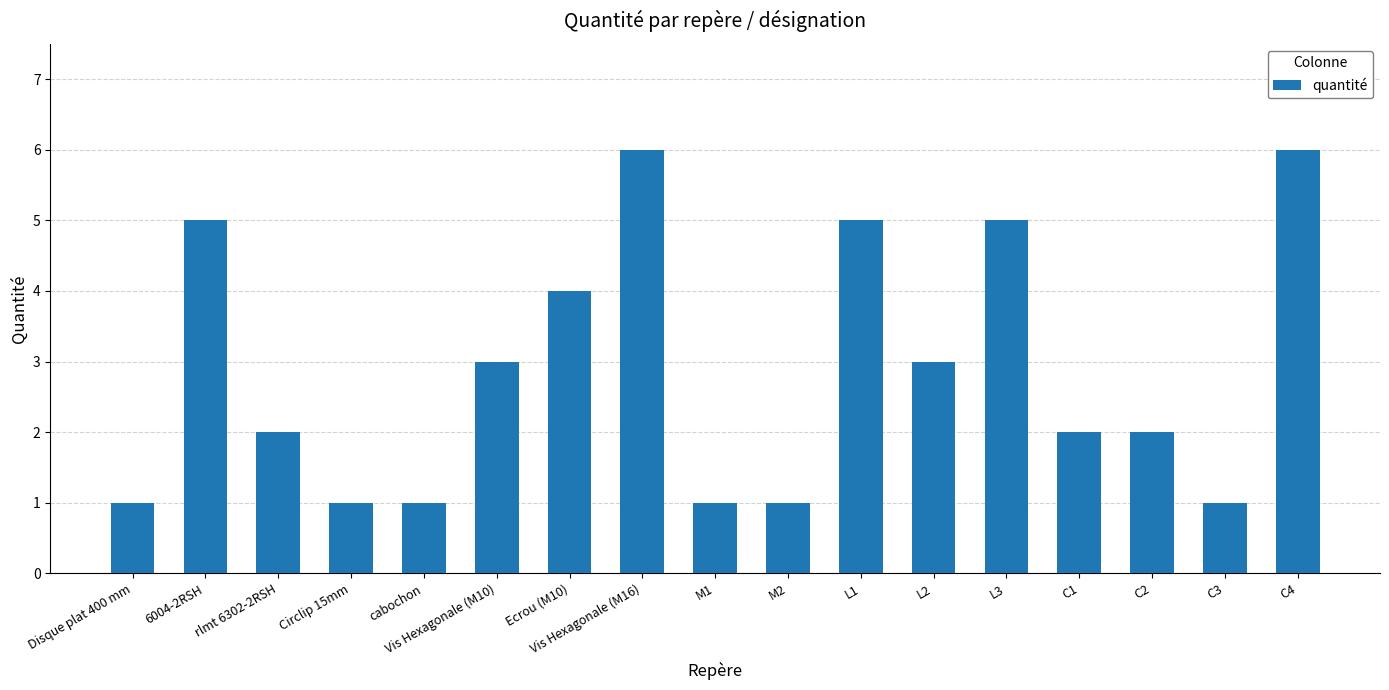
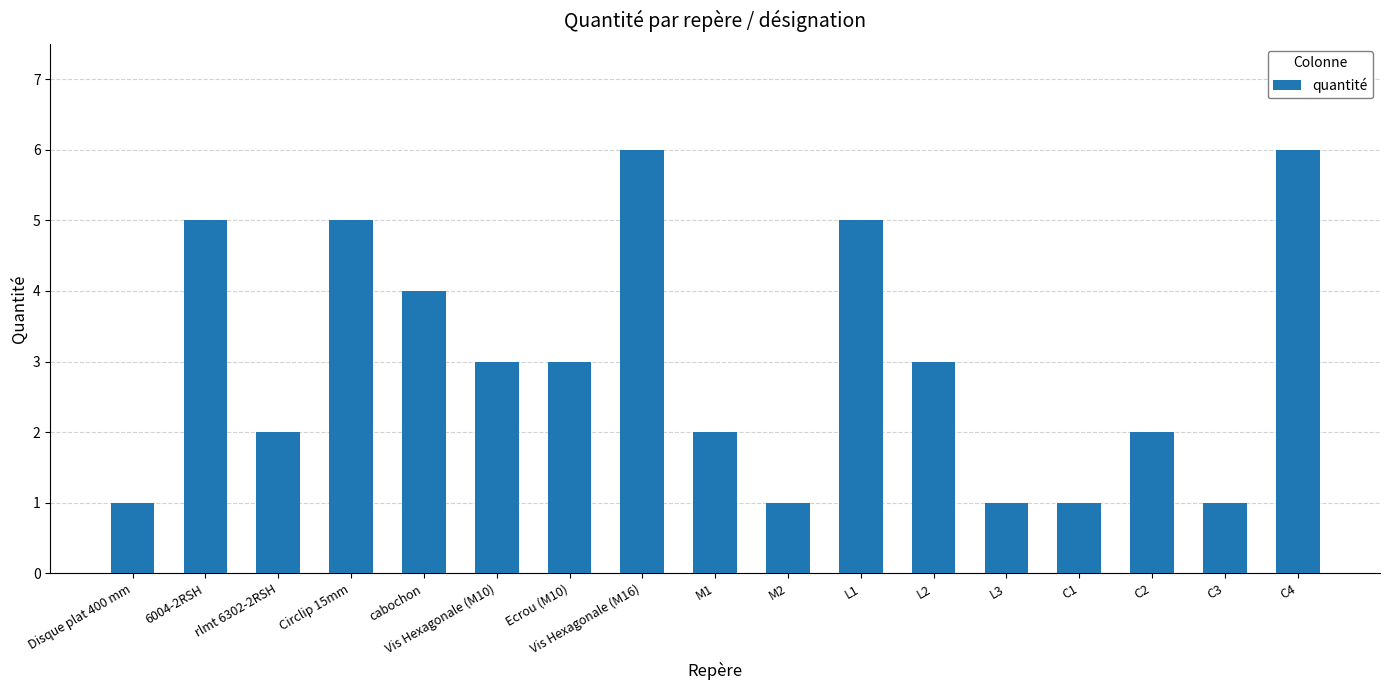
  {
    "Disque plat 400 mm": 1,
    "6004-2RSH": 5,
    "rlmt 6302-2RSH": 2,
-   "Circlip 15mm": 1,
-   "cabochon": 1,
+   "Circlip 15mm": 5,
+   "cabochon": 4,
    "Vis Hexagonale (M10)": 3,
-   "Ecrou (M10)": 4,
+   "Ecrou (M10)": 3,
    "Vis Hexagonale (M16)": 6,
-   "M1": 1,
+   "M1": 2,
    "M2": 1,
    "L1": 5,
    "L2": 3,
-   "L3": 5,
-   "C1": 2,
+   "L3": 1,
+   "C1": 1,
    "C2": 2,
    "C3": 1,
    "C4": 6
  }
